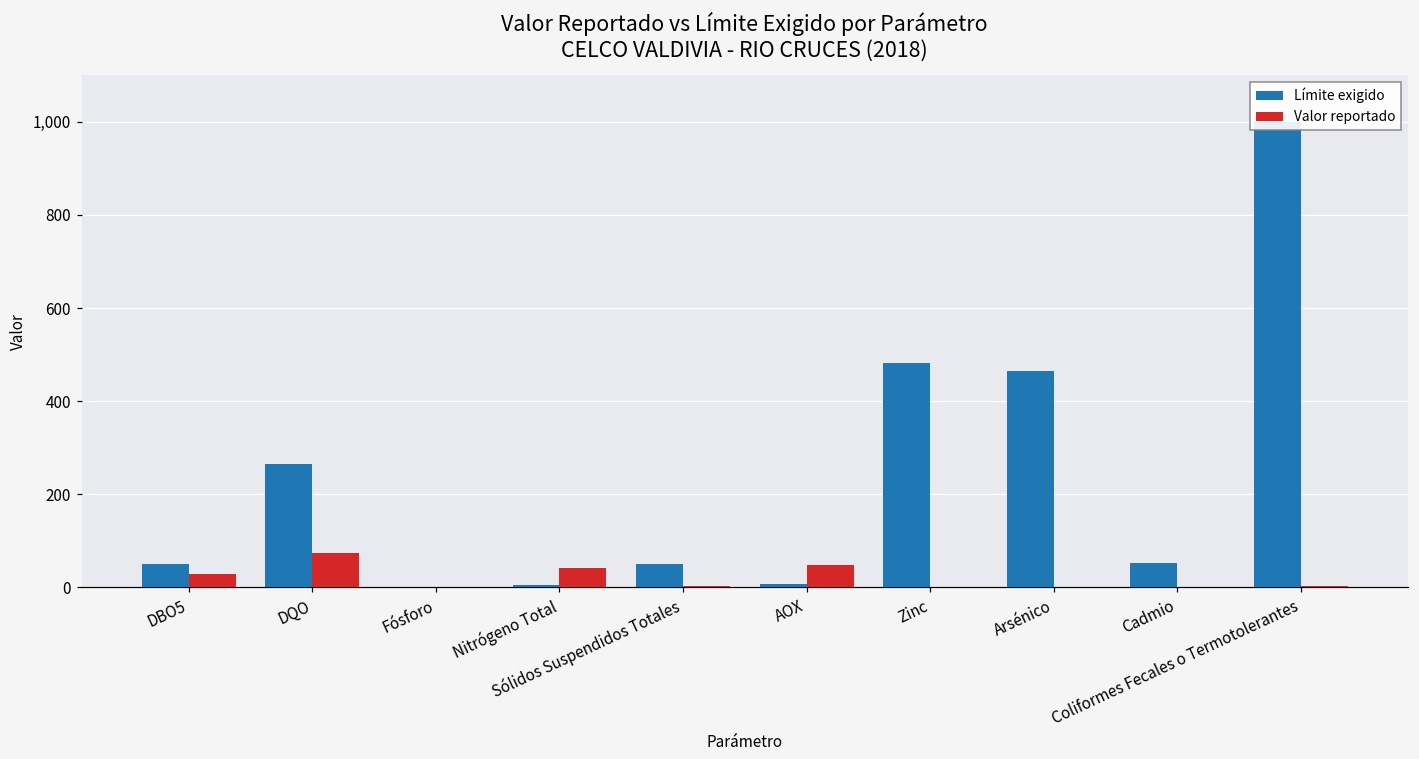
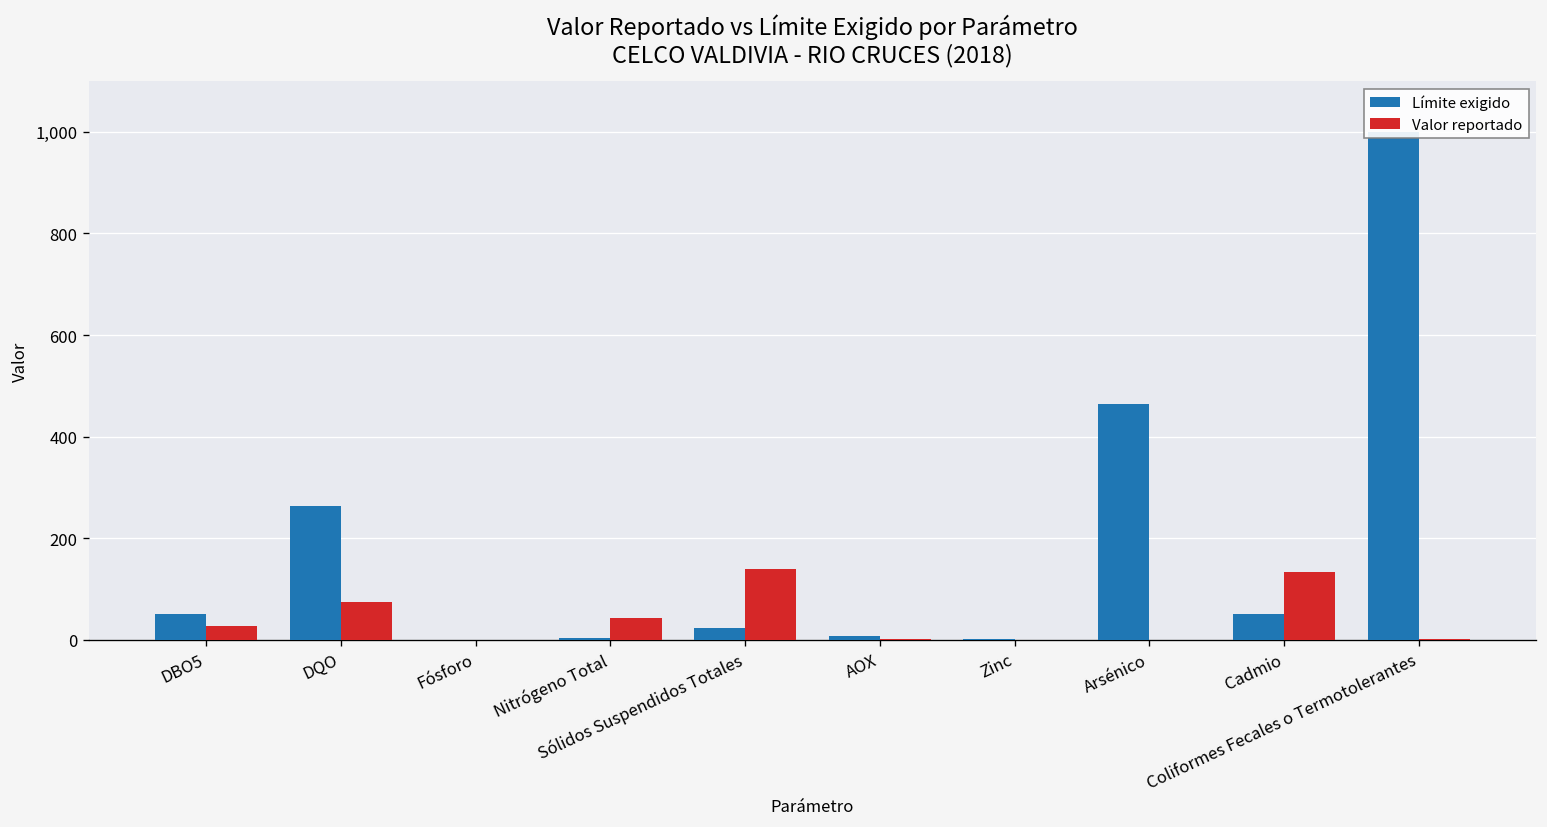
  {
    "Límite exigido": {
      "DBO5": 50,
      "DQO": 260,
-     "Sólidos Suspendidos Totales": 50,
+     "Sólidos Suspendidos Totales": 20,
      "AOX": 10,
-     "Zinc": 480,
+     "Zinc": 0,
      "Arsénico": 460,
      "Cadmio": 50
    },
    "Valor reportado": {
      "DBO5": 30,
      "DQO": 70,
      "Nitrógeno Total": 40,
-     "Sólidos Suspendidos Totales": 0,
-     "AOX": 50,
-     "Cadmio": 0
+     "Sólidos Suspendidos Totales": 140,
+     "AOX": 0,
+     "Cadmio": 130
    }
  }
